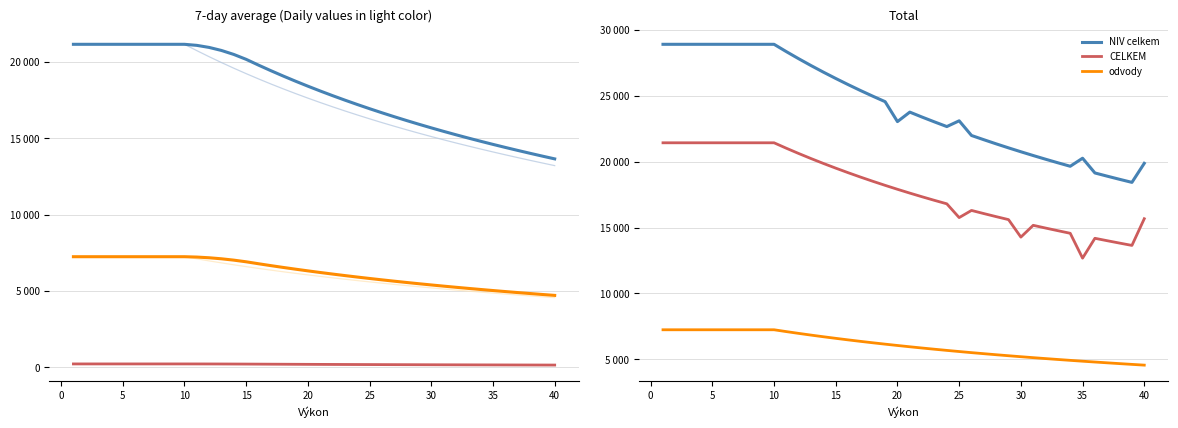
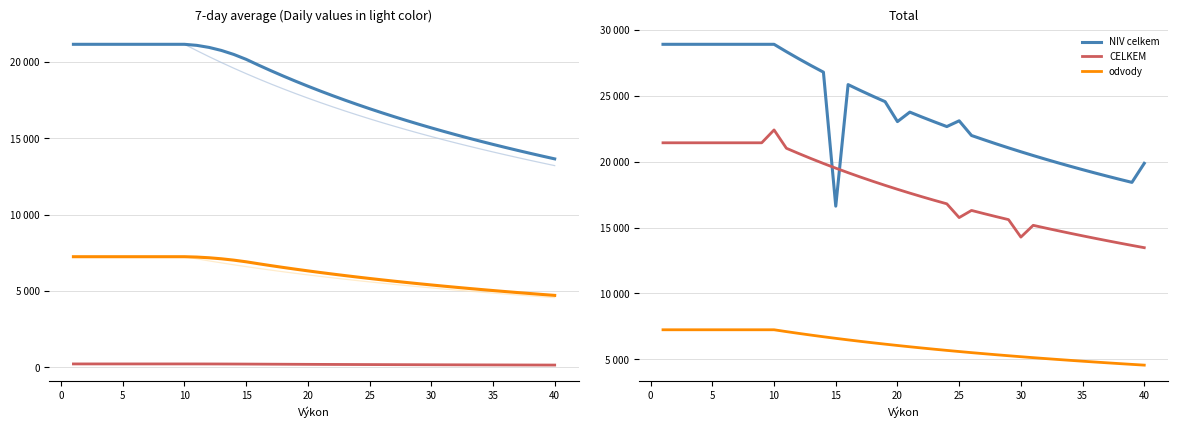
  {
    "7-day average (Daily values in light color)": {
      "odvody": {
        "15": 6900,
        "20": 6300,
        "25": 5800,
        "30": 5400
      }
    },
    "Total": {
      "NIV celkem": {
        "5": 28900,
        "10": 28900,
-       "15": 26300,
+       "15": 16600,
        "20": 23000,
        "25": 23100,
        "30": 20700,
-       "35": 20300,
+       "35": 19400,
        "40": 19900
      },
      "CELKEM": {
        "5": 21400,
-       "10": 21400,
+       "10": 22400,
        "15": 19500,
        "20": 17900,
        "25": 15800,
        "30": 14300,
-       "35": 12700,
-       "40": 15700
+       "35": 14400,
+       "40": 13500
      },
      "odvody": {
        "5": 7200,
        "10": 7200,
        "15": 6600,
        "20": 6100,
        "25": 5600,
        "30": 5200,
        "35": 4900,
        "40": 4600
      }
    }
  }
